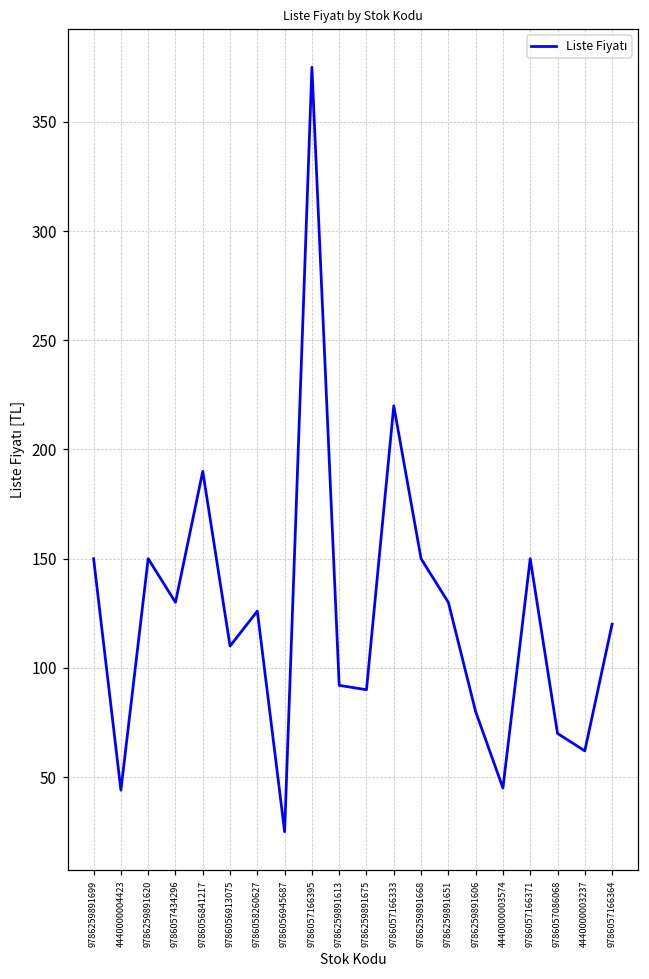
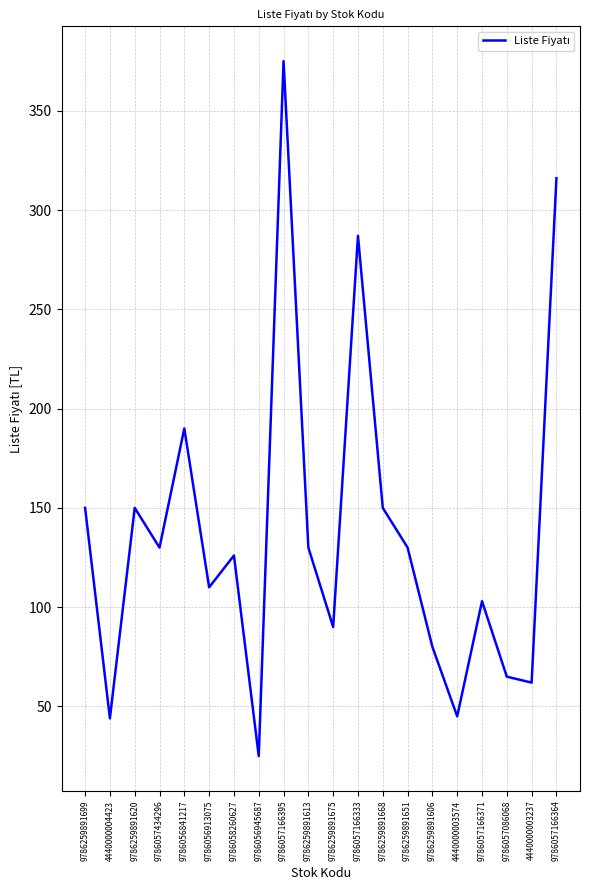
  {
    "9786259891699": 150,
    "4440000004423": 44,
    "9786259891620": 150,
    "9786057434296": 130,
    "9786056841217": 190,
    "9786056913075": 110,
    "9786058260627": 126,
    "9786056945687": 25,
    "9786057166395": 375,
-   "9786259891613": 92,
+   "9786259891613": 130,
    "9786259891675": 90,
-   "9786057166333": 220,
+   "9786057166333": 287,
    "9786259891668": 150,
    "9786259891651": 130,
    "9786259891606": 80,
    "4440000003574": 45,
-   "9786057166371": 150,
-   "9786057086068": 70,
+   "9786057166371": 103,
+   "9786057086068": 65,
    "4440000003237": 62,
-   "9786057166364": 120
+   "9786057166364": 316
  }
